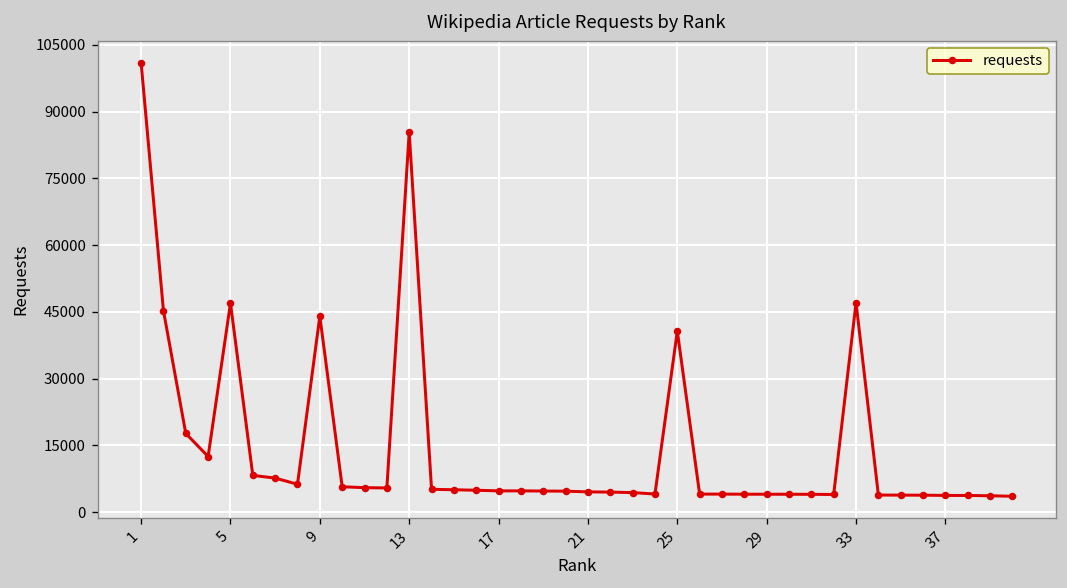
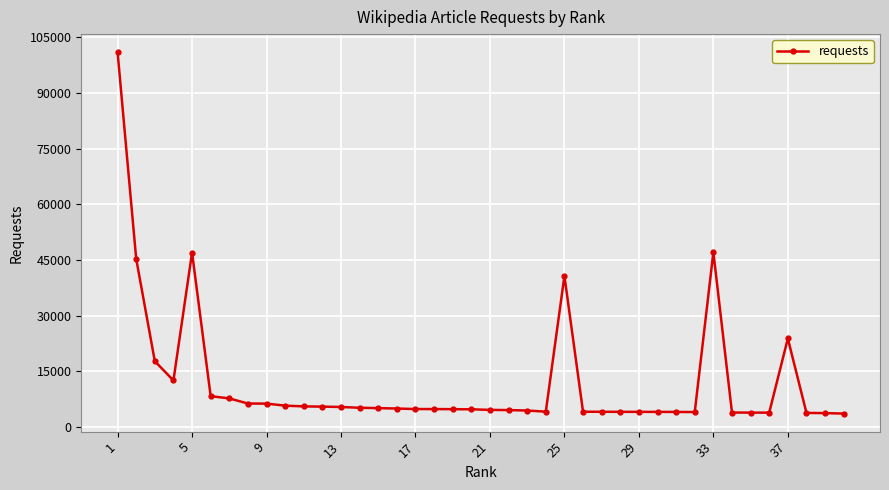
  {
    "1": 101000,
    "5": 47000,
-   "9": 44000,
-   "13": 85000,
+   "9": 6000,
+   "13": 5000,
    "17": 5000,
    "21": 5000,
    "25": 41000,
    "29": 4000,
    "33": 47000,
-   "37": 4000
+   "37": 24000
  }
